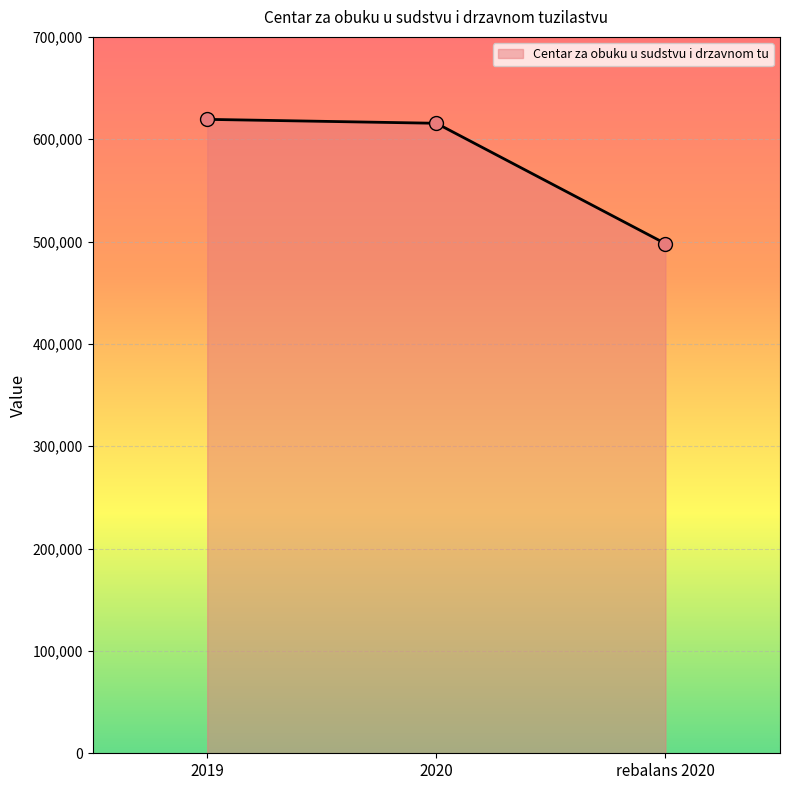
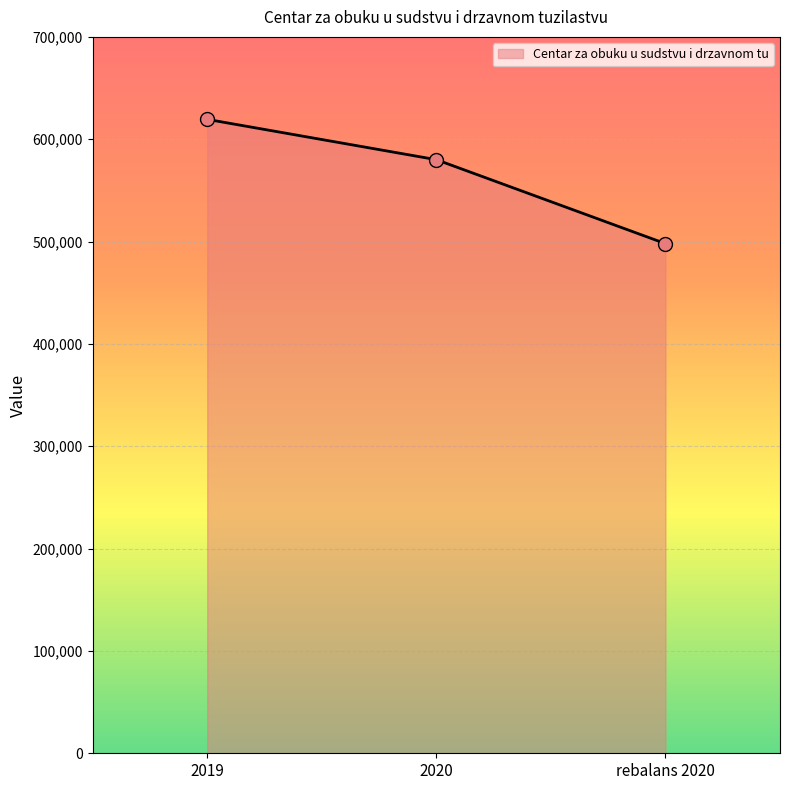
  {
    "2019": "619,000",
-   "2020": "616,000",
+   "2020": "580,000",
    "rebalans 2020": "498,000"
  }
